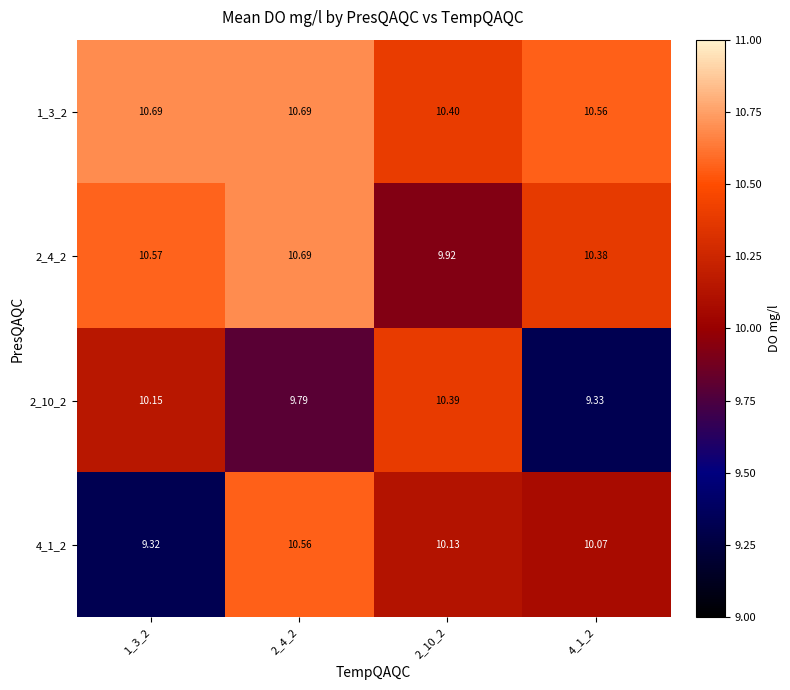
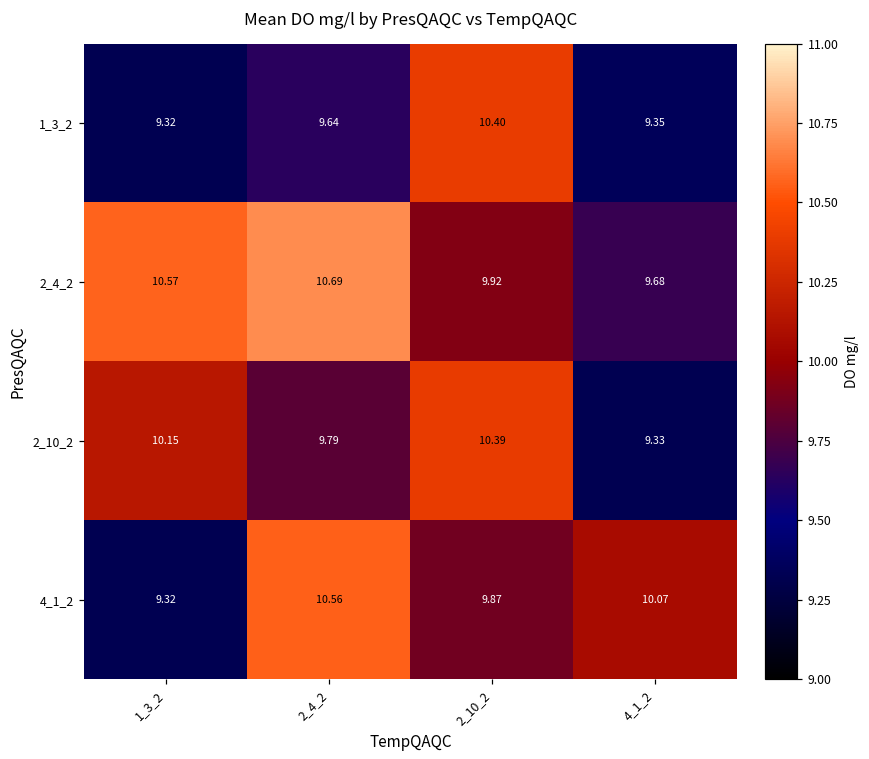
  {
    "1_3_2": {
-     "1_3_2": 10.69,
-     "2_4_2": 10.69,
+     "1_3_2": 9.32,
+     "2_4_2": 9.64,
      "2_10_2": 10.40,
-     "4_1_2": 10.56
+     "4_1_2": 9.35
    },
    "2_4_2": {
      "1_3_2": 10.57,
      "2_4_2": 10.69,
      "2_10_2": 9.92,
-     "4_1_2": 10.38
+     "4_1_2": 9.68
    },
    "2_10_2": {
      "1_3_2": 10.15,
      "2_4_2": 9.79,
      "2_10_2": 10.39,
      "4_1_2": 9.33
    },
    "4_1_2": {
      "1_3_2": 9.32,
      "2_4_2": 10.56,
-     "2_10_2": 10.13,
+     "2_10_2": 9.87,
      "4_1_2": 10.07
    }
  }
